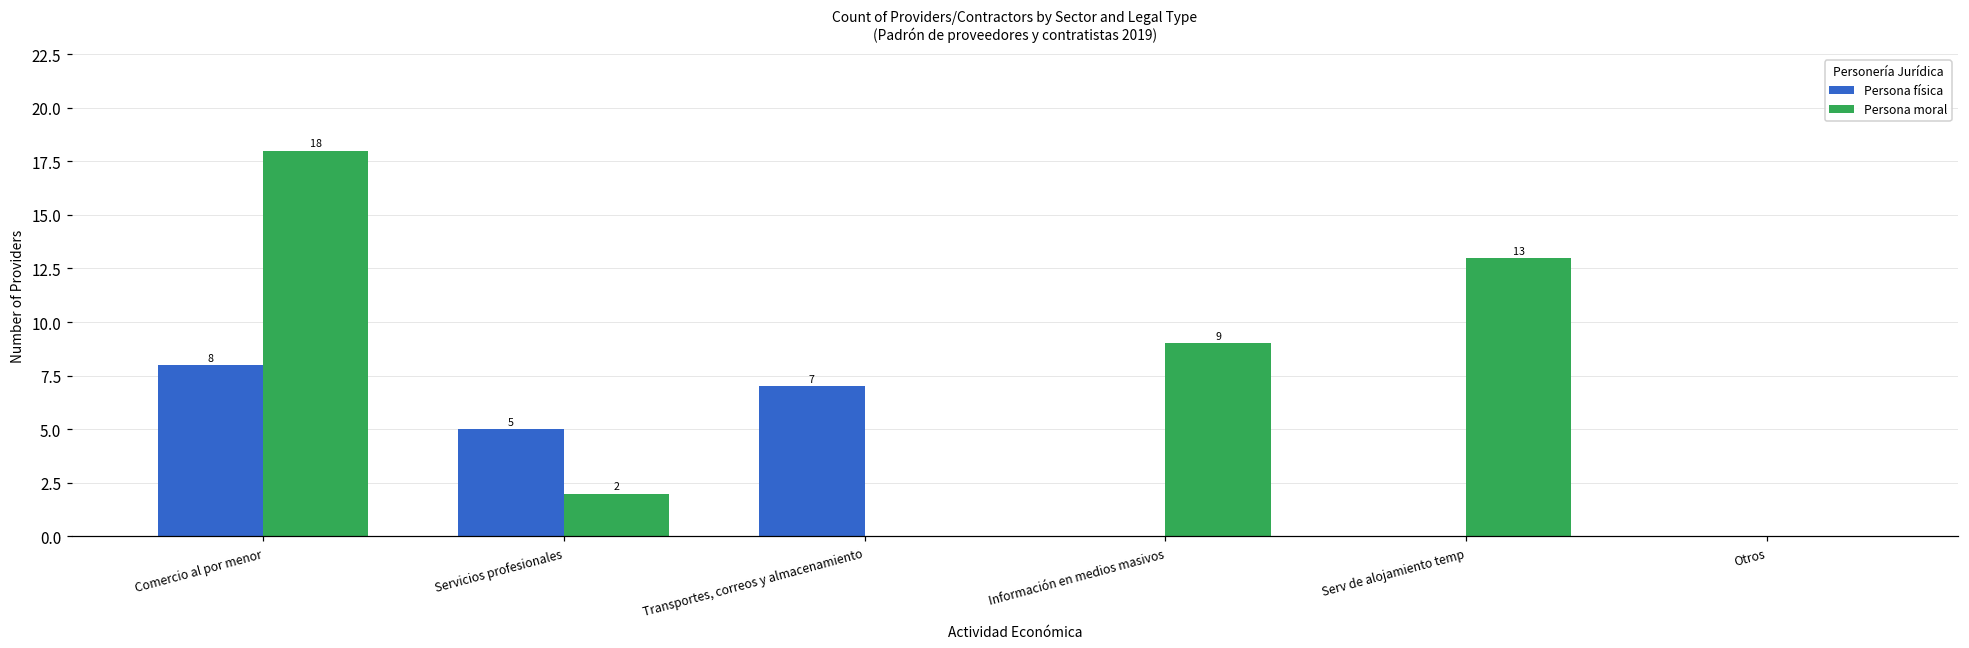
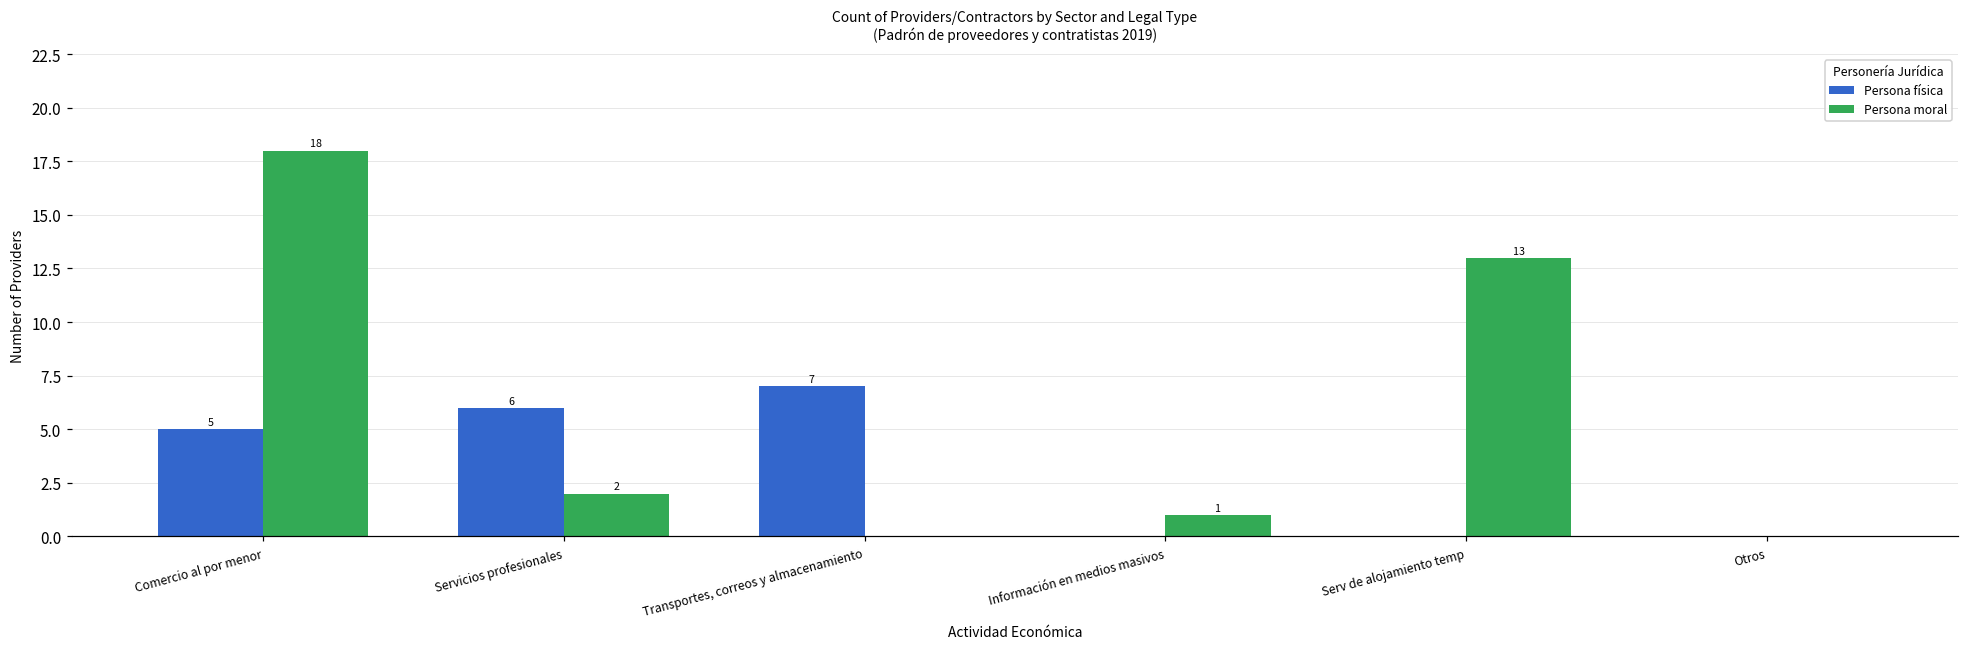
  {
    "Persona física": {
-     "Comercio al por menor": 8,
-     "Servicios profesionales": 5,
+     "Comercio al por menor": 5,
+     "Servicios profesionales": 6,
      "Transportes, correos y almacenamiento": 7
    },
    "Persona moral": {
      "Comercio al por menor": 18,
      "Servicios profesionales": 2,
-     "Información en medios masivos": 9,
+     "Información en medios masivos": 1,
      "Serv de alojamiento temp": 13
    }
  }
